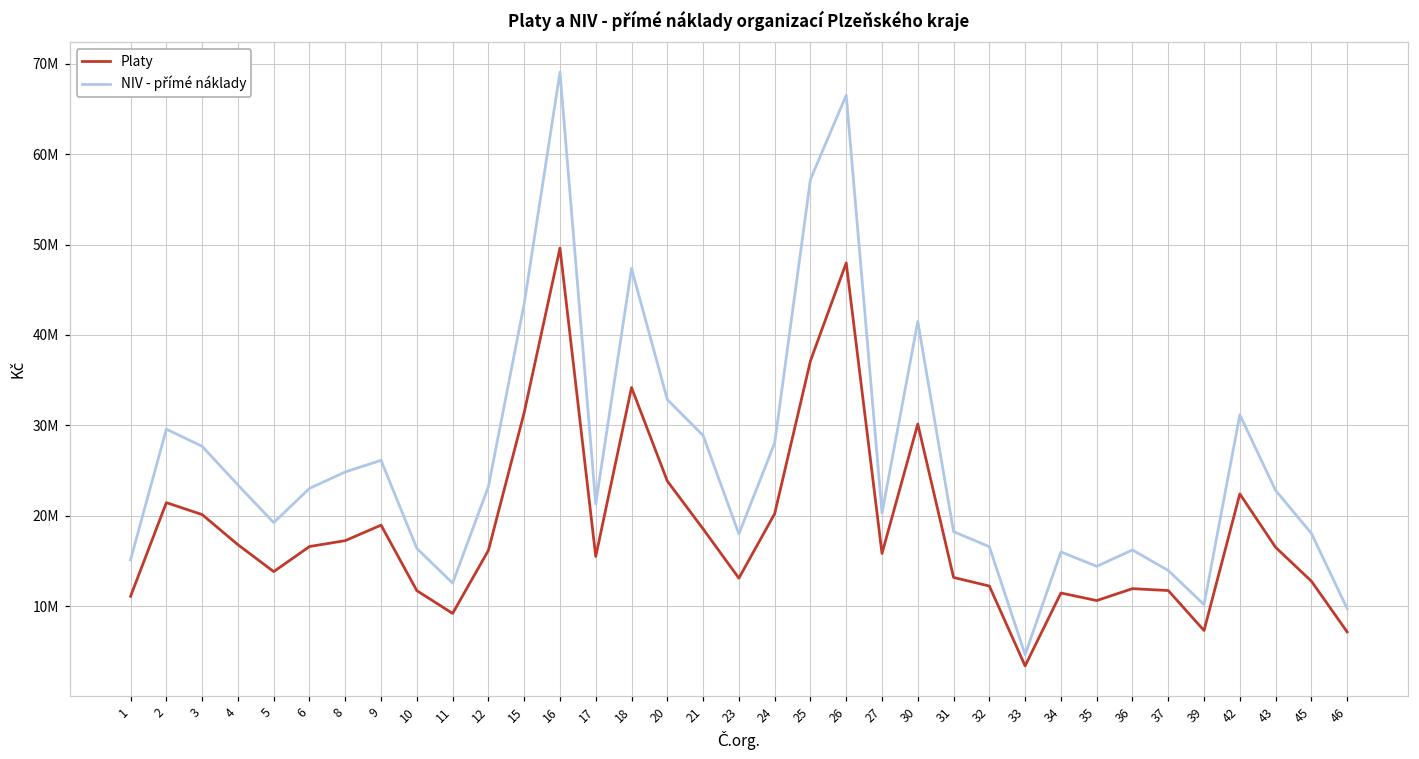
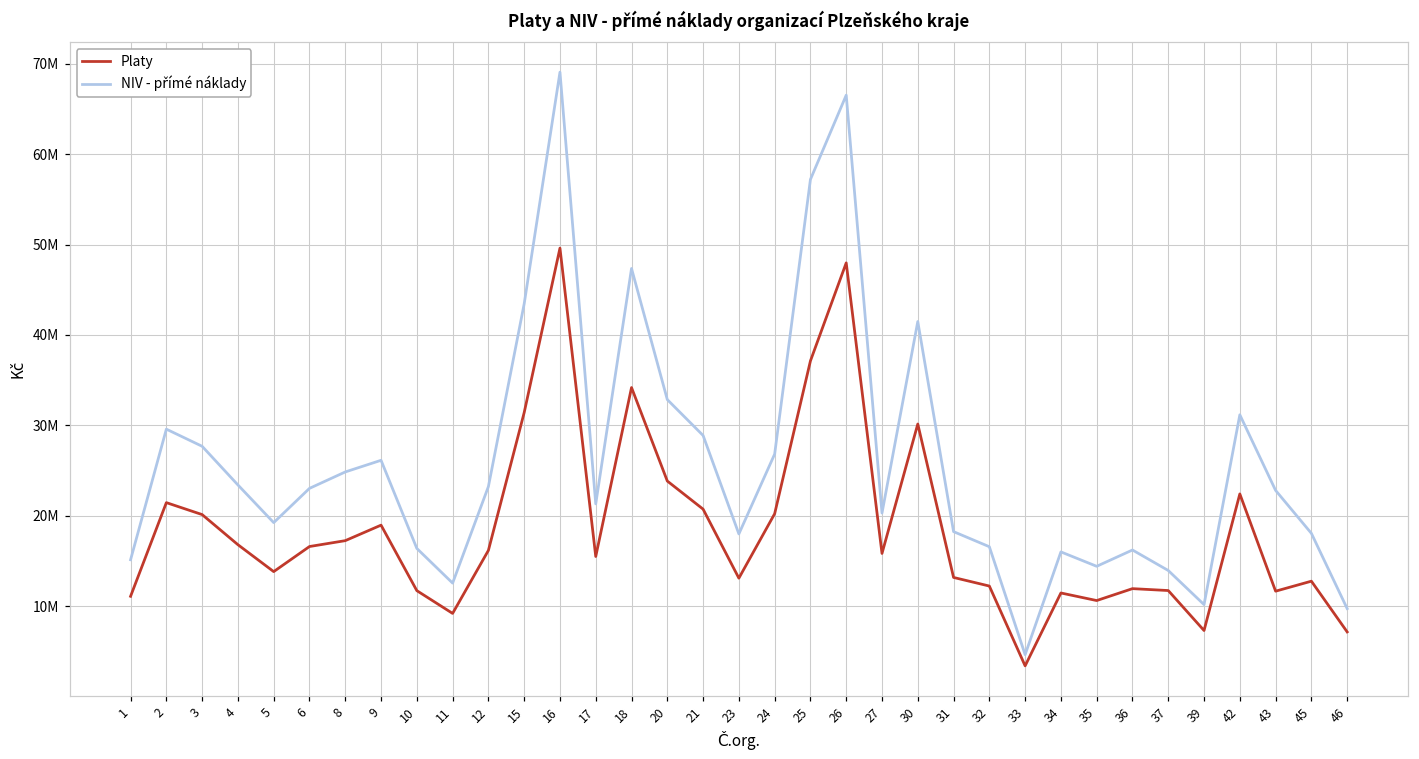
  {
    "Platy": {
      "1": 11000000,
      "2": 21000000,
      "3": 20000000,
      "4": 17000000,
      "5": 14000000,
      "6": 17000000,
      "8": 17000000,
      "9": 19000000,
      "10": 12000000,
      "11": 9000000,
      "12": 16000000,
      "15": 31000000,
      "16": 50000000,
      "17": 15000000,
      "18": 34000000,
      "20": 24000000,
-     "21": 19000000,
+     "21": 21000000,
      "23": 13000000,
      "24": 20000000,
      "25": 37000000,
      "26": 48000000,
      "27": 16000000,
      "30": 30000000,
      "31": 13000000,
      "32": 12000000,
      "33": 3000000,
      "34": 11000000,
      "35": 11000000,
      "36": 12000000,
      "37": 12000000,
      "39": 7000000,
      "42": 22000000,
-     "43": 16000000,
+     "43": 12000000,
      "45": 13000000,
      "46": 7000000
    },
    "NIV - přímé náklady": {
      "1": 15000000,
      "2": 30000000,
      "3": 28000000,
      "4": 23000000,
      "5": 19000000,
      "6": 23000000,
      "8": 25000000,
      "9": 26000000,
      "10": 16000000,
      "11": 13000000,
      "12": 23000000,
      "15": 43000000,
      "16": 69000000,
      "17": 21000000,
      "18": 47000000,
      "20": 33000000,
      "21": 29000000,
      "23": 18000000,
-     "24": 28000000,
+     "24": 27000000,
      "25": 57000000,
      "26": 67000000,
      "27": 20000000,
      "30": 41000000,
      "31": 18000000,
      "32": 17000000,
      "33": 5000000,
      "34": 16000000,
      "35": 14000000,
      "36": 16000000,
      "37": 14000000,
      "39": 10000000,
      "42": 31000000,
      "43": 23000000,
      "45": 18000000,
      "46": 10000000
    }
  }
